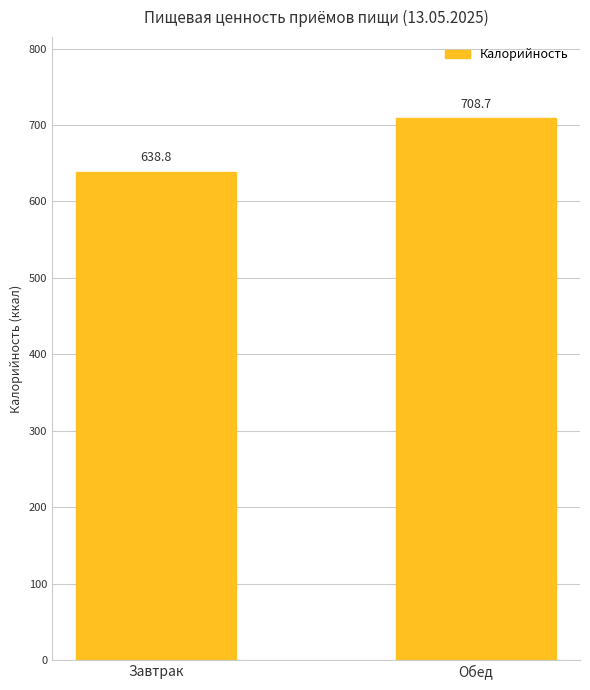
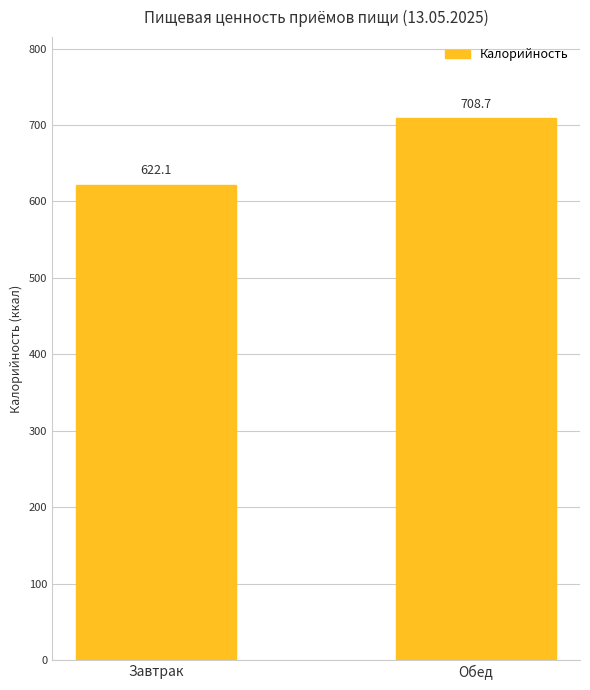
  {
-   "Завтрак": 638.8,
+   "Завтрак": 622.1,
    "Обед": 708.7
  }
